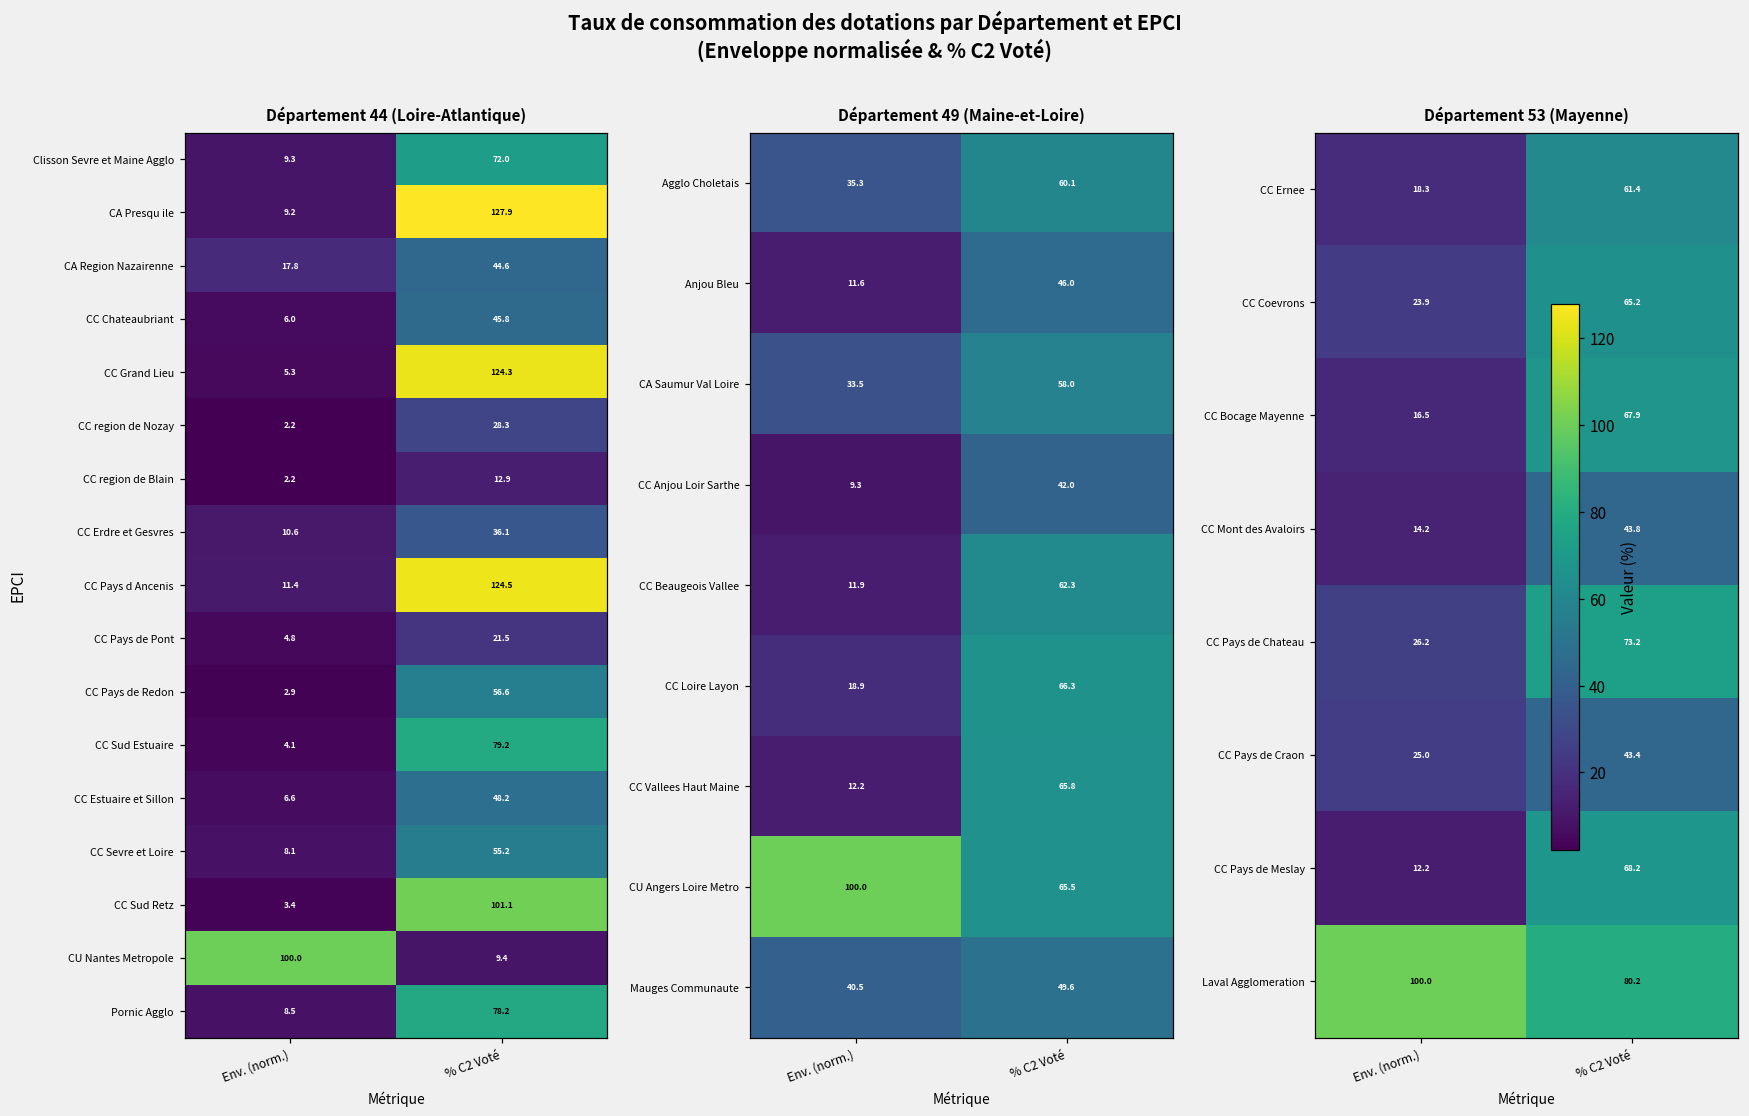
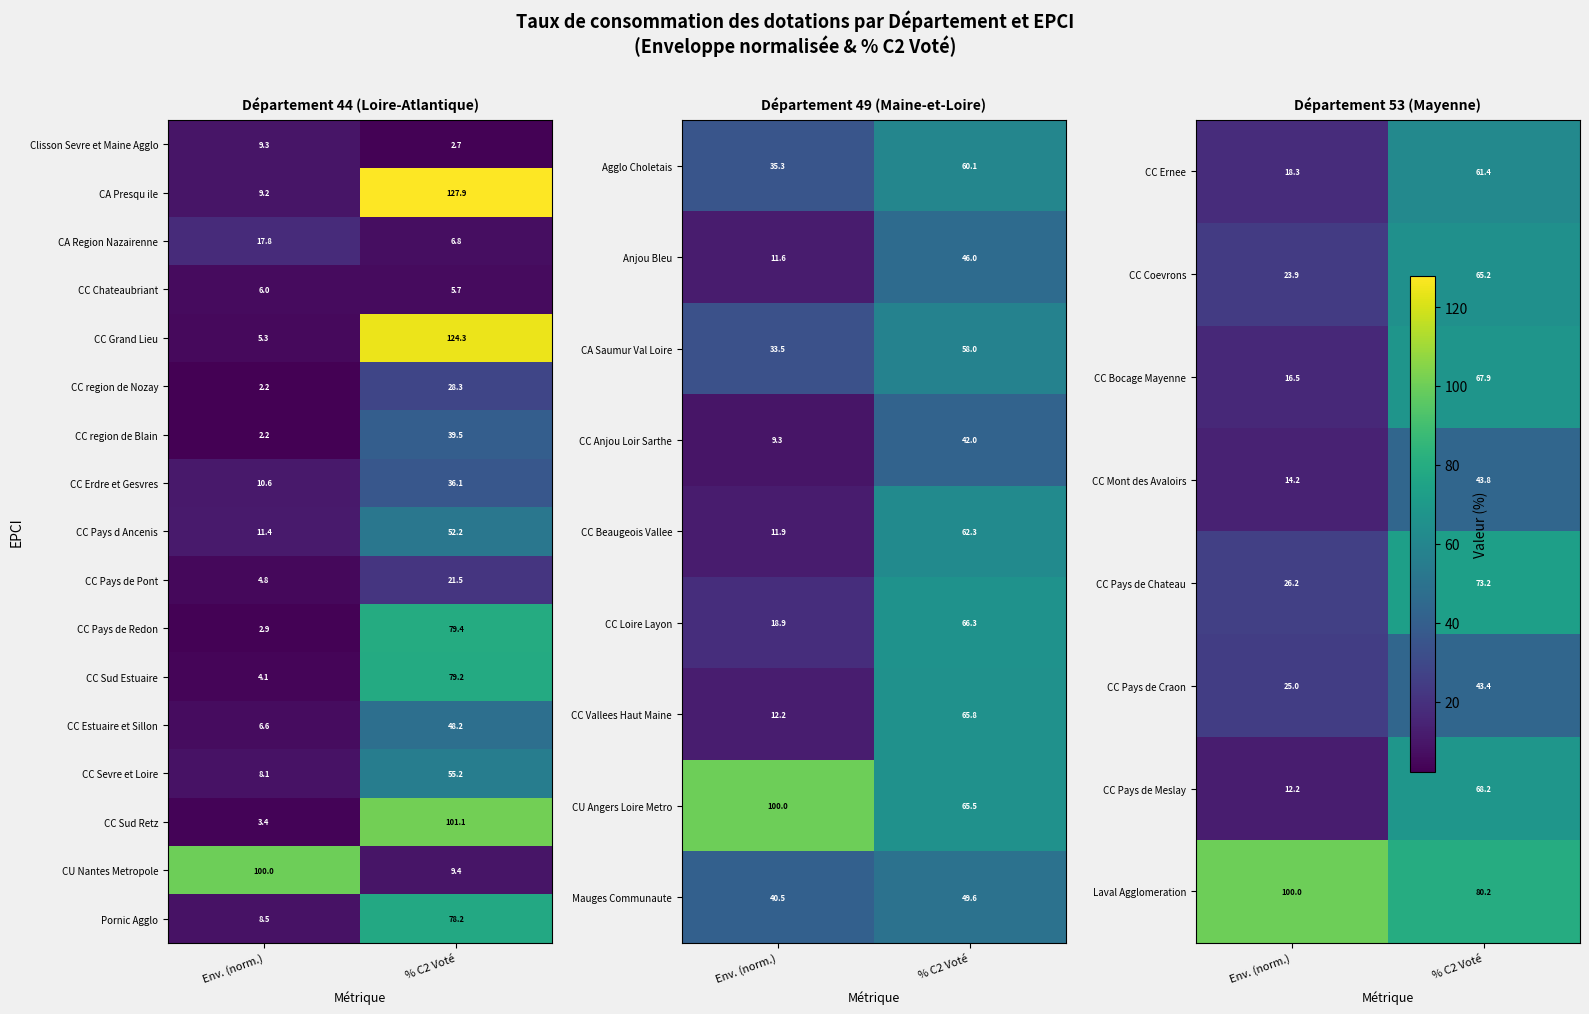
  {
    "Département 44 (Loire-Atlantique)": {
      "Clisson Sevre et Maine Agglo": {
        "Env. (norm.)": 9.3,
-       "% C2 Voté": 72.0
+       "% C2 Voté": 2.7
      },
      "CA Presqu ile": {
        "Env. (norm.)": 9.2,
        "% C2 Voté": 127.9
      },
      "CA Region Nazairenne": {
        "Env. (norm.)": 17.8,
-       "% C2 Voté": 44.6
+       "% C2 Voté": 6.8
      },
      "CC Chateaubriant": {
        "Env. (norm.)": 6.0,
-       "% C2 Voté": 45.8
+       "% C2 Voté": 5.7
      },
      "CC Grand Lieu": {
        "Env. (norm.)": 5.3,
        "% C2 Voté": 124.3
      },
      "CC region de Nozay": {
        "Env. (norm.)": 2.2,
        "% C2 Voté": 28.3
      },
      "CC region de Blain": {
        "Env. (norm.)": 2.2,
-       "% C2 Voté": 12.9
+       "% C2 Voté": 39.5
      },
      "CC Erdre et Gesvres": {
        "Env. (norm.)": 10.6,
        "% C2 Voté": 36.1
      },
      "CC Pays d Ancenis": {
        "Env. (norm.)": 11.4,
-       "% C2 Voté": 124.5
+       "% C2 Voté": 52.2
      },
      "CC Pays de Pont": {
        "Env. (norm.)": 4.8,
        "% C2 Voté": 21.5
      },
      "CC Pays de Redon": {
        "Env. (norm.)": 2.9,
-       "% C2 Voté": 56.6
+       "% C2 Voté": 79.4
      },
      "CC Sud Estuaire": {
        "Env. (norm.)": 4.1,
        "% C2 Voté": 79.2
      },
      "CC Estuaire et Sillon": {
        "Env. (norm.)": 6.6,
        "% C2 Voté": 48.2
      },
      "CC Sevre et Loire": {
        "Env. (norm.)": 8.1,
        "% C2 Voté": 55.2
      },
      "CC Sud Retz": {
        "Env. (norm.)": 3.4,
        "% C2 Voté": 101.1
      },
      "CU Nantes Metropole": {
        "Env. (norm.)": 100.0,
        "% C2 Voté": 9.4
      },
      "Pornic Agglo": {
        "Env. (norm.)": 8.5,
        "% C2 Voté": 78.2
      }
    },
    "Département 49 (Maine-et-Loire)": {
      "Agglo Choletais": {
        "Env. (norm.)": 35.3,
        "% C2 Voté": 60.1
      },
      "Anjou Bleu": {
        "Env. (norm.)": 11.6,
        "% C2 Voté": 46.0
      },
      "CA Saumur Val Loire": {
        "Env. (norm.)": 33.5,
        "% C2 Voté": 58.0
      },
      "CC Anjou Loir Sarthe": {
        "Env. (norm.)": 9.3,
        "% C2 Voté": 42.0
      },
      "CC Beaugeois Vallee": {
        "Env. (norm.)": 11.9,
        "% C2 Voté": 62.3
      },
      "CC Loire Layon": {
        "Env. (norm.)": 18.9,
        "% C2 Voté": 66.3
      },
      "CC Vallees Haut Maine": {
        "Env. (norm.)": 12.2,
        "% C2 Voté": 65.8
      },
      "CU Angers Loire Metro": {
        "Env. (norm.)": 100.0,
        "% C2 Voté": 65.5
      },
      "Mauges Communaute": {
        "Env. (norm.)": 40.5,
        "% C2 Voté": 49.6
      }
    },
    "Département 53 (Mayenne)": {
      "CC Ernee": {
        "Env. (norm.)": 18.3,
        "% C2 Voté": 61.4
      },
      "CC Coevrons": {
        "Env. (norm.)": 23.9,
        "% C2 Voté": 65.2
      },
      "CC Bocage Mayenne": {
        "Env. (norm.)": 16.5,
        "% C2 Voté": 67.9
      },
      "CC Mont des Avaloirs": {
        "Env. (norm.)": 14.2,
        "% C2 Voté": 43.8
      },
      "CC Pays de Chateau": {
        "Env. (norm.)": 26.2,
        "% C2 Voté": 73.2
      },
      "CC Pays de Craon": {
        "Env. (norm.)": 25.0,
        "% C2 Voté": 43.4
      },
      "CC Pays de Meslay": {
        "Env. (norm.)": 12.2,
        "% C2 Voté": 68.2
      },
      "Laval Agglomeration": {
        "Env. (norm.)": 100.0,
        "% C2 Voté": 80.2
      }
    }
  }
